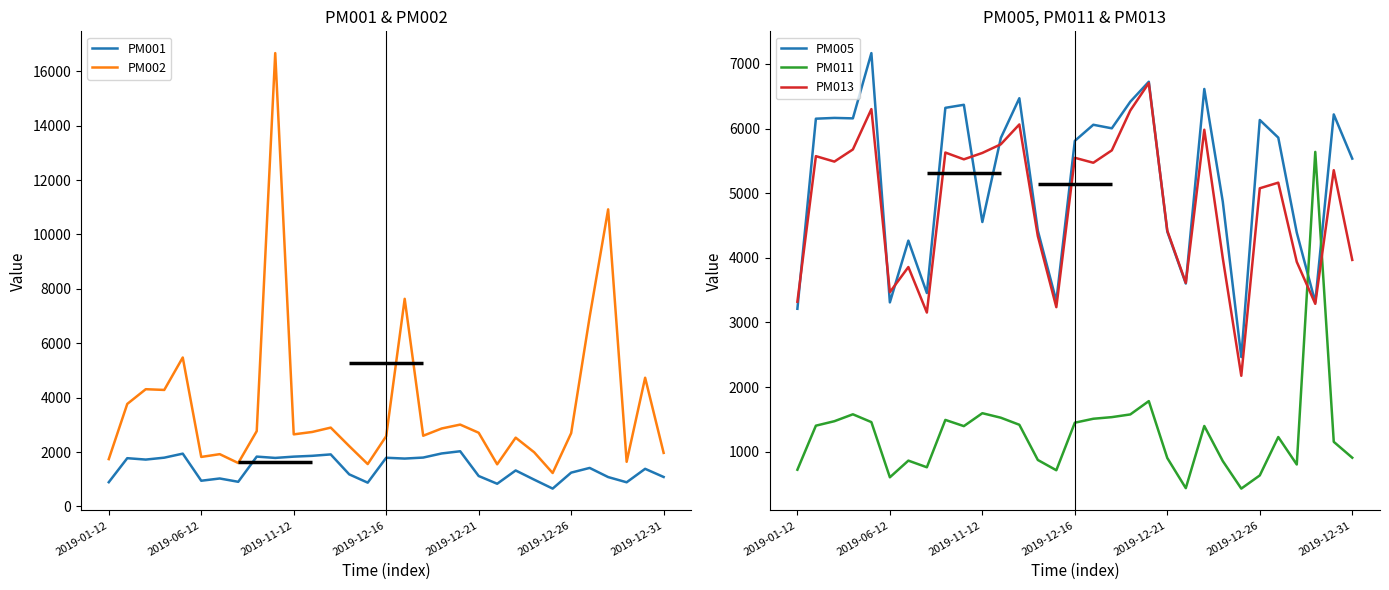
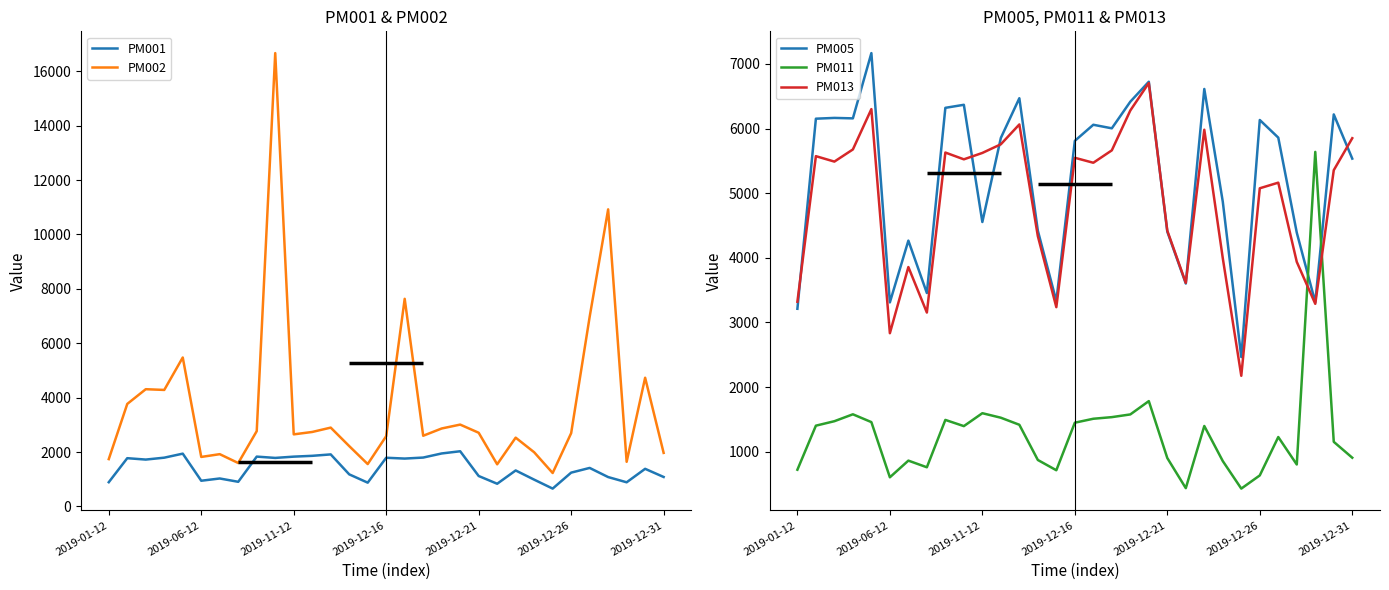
  {
    "PM001 & PM002": {
      "PM001": {
        "2019-01-12": 900,
        "2019-06-12": 900,
        "2019-11-12": 1800,
        "2019-12-16": 1800,
        "2019-12-21": 1100,
        "2019-12-26": 1200,
        "2019-12-31": 1100
      },
      "PM002": {
        "2019-01-12": 1700,
        "2019-06-12": 1800,
        "2019-11-12": 2700,
        "2019-12-16": 2600,
        "2019-12-21": 2700,
        "2019-12-26": 2700,
        "2019-12-31": 2000
      }
    },
    "PM005, PM011 & PM013": {
      "PM005": {
        "2019-01-12": 3200,
        "2019-06-12": 3300,
        "2019-11-12": 4600,
        "2019-12-16": 5800,
        "2019-12-26": 6100,
        "2019-12-31": 5500
      },
      "PM011": {
        "2019-01-12": 700,
        "2019-06-12": 600,
        "2019-11-12": 1600,
        "2019-12-16": 1400,
        "2019-12-21": 900,
        "2019-12-26": 600,
        "2019-12-31": 900
      },
      "PM013": {
        "2019-01-12": 3300,
-       "2019-06-12": 3500,
+       "2019-06-12": 2800,
        "2019-11-12": 5600,
        "2019-12-16": 5500,
        "2019-12-26": 5100,
-       "2019-12-31": 4000
+       "2019-12-31": 5900
      }
    }
  }
